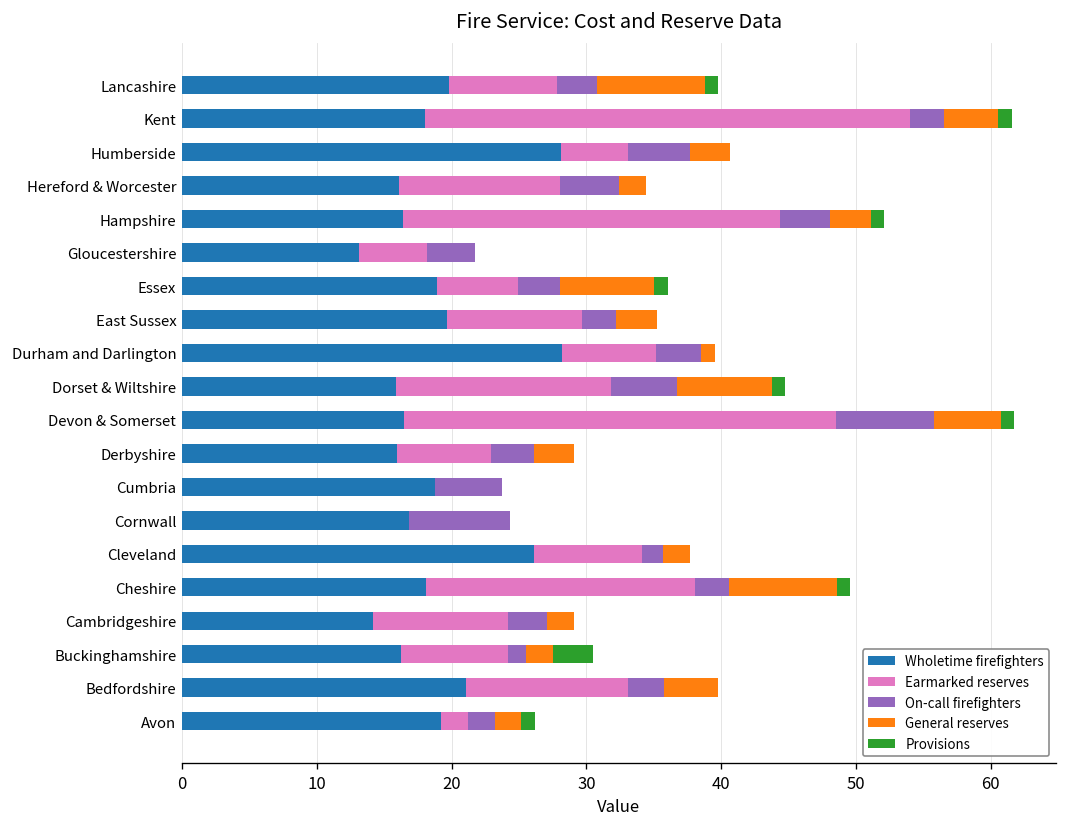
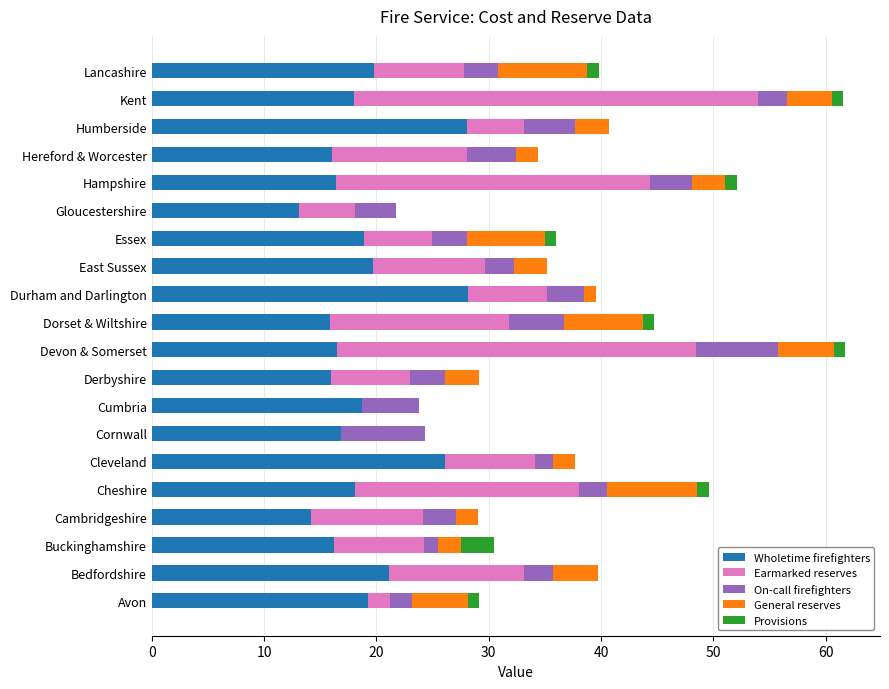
  {
    "Wholetime firefighters": {
      "Lancashire": 20,
      "Kent": 18,
      "Humberside": 28,
      "Hereford & Worcester": 16,
      "Hampshire": 16.4,
      "Gloucestershire": 13,
      "Essex": 19,
      "East Sussex": 19.7,
      "Durham and Darlington": 28,
      "Dorset & Wiltshire": 16,
      "Devon & Somerset": 16.5,
      "Derbyshire": 16,
      "Cumbria": 18.8,
      "Cornwall": 17,
      "Cleveland": 26,
      "Cheshire": 18,
      "Cambridgeshire": 14,
      "Buckinghamshire": 16,
      "Bedfordshire": 21,
      "Avon": 19.2
    },
    "Earmarked reserves": {
      "Lancashire": 8,
      "Kent": 36,
      "Humberside": 5,
      "Hereford & Worcester": 12,
      "Hampshire": 28,
      "Gloucestershire": 5,
      "Essex": 6,
      "East Sussex": 10,
      "Durham and Darlington": 7,
      "Dorset & Wiltshire": 16,
      "Devon & Somerset": 32,
      "Derbyshire": 7,
      "Cumbria": 0,
      "Cornwall": 0,
      "Cleveland": 8,
      "Cheshire": 20,
      "Cambridgeshire": 10,
      "Buckinghamshire": 8,
      "Bedfordshire": 12,
      "Avon": 2
    },
    "On-call firefighters": {
      "Lancashire": 3,
      "Kent": 2.6,
      "Humberside": 4.6,
      "Hereford & Worcester": 4.3,
      "Hampshire": 3.7,
      "Gloucestershire": 3.6,
      "Essex": 3,
      "East Sussex": 2.5,
      "Durham and Darlington": 3.4,
      "Dorset & Wiltshire": 5,
      "Devon & Somerset": 7.3,
      "Derbyshire": 3,
      "Cumbria": 5,
      "Cornwall": 7.5,
      "Cleveland": 1.6,
      "Cheshire": 2.5,
      "Cambridgeshire": 3,
      "Buckinghamshire": 1.3,
      "Bedfordshire": 2.7,
      "Avon": 2
    },
    "General reserves": {
      "Lancashire": 8,
      "Kent": 4,
      "Humberside": 3,
      "Hereford & Worcester": 2,
      "Hampshire": 3,
      "Gloucestershire": 0,
      "Essex": 7,
      "East Sussex": 3,
      "Durham and Darlington": 1,
      "Dorset & Wiltshire": 7,
      "Devon & Somerset": 5,
      "Derbyshire": 3,
      "Cumbria": 0,
      "Cornwall": 0,
      "Cleveland": 2,
      "Cheshire": 8,
      "Cambridgeshire": 2,
      "Buckinghamshire": 2,
      "Bedfordshire": 4,
-     "Avon": 2
+     "Avon": 5
    },
    "Provisions": {
      "Lancashire": 1,
      "Kent": 1,
      "Humberside": 0,
      "Hereford & Worcester": 0,
      "Hampshire": 1,
      "Gloucestershire": 0,
      "Essex": 1,
      "East Sussex": 0,
      "Durham and Darlington": 0,
      "Dorset & Wiltshire": 1,
      "Devon & Somerset": 1,
      "Derbyshire": 0,
      "Cumbria": 0,
      "Cornwall": 0,
      "Cleveland": 0,
      "Cheshire": 1,
      "Cambridgeshire": 0,
      "Buckinghamshire": 3,
      "Bedfordshire": 0,
      "Avon": 1
    }
  }
